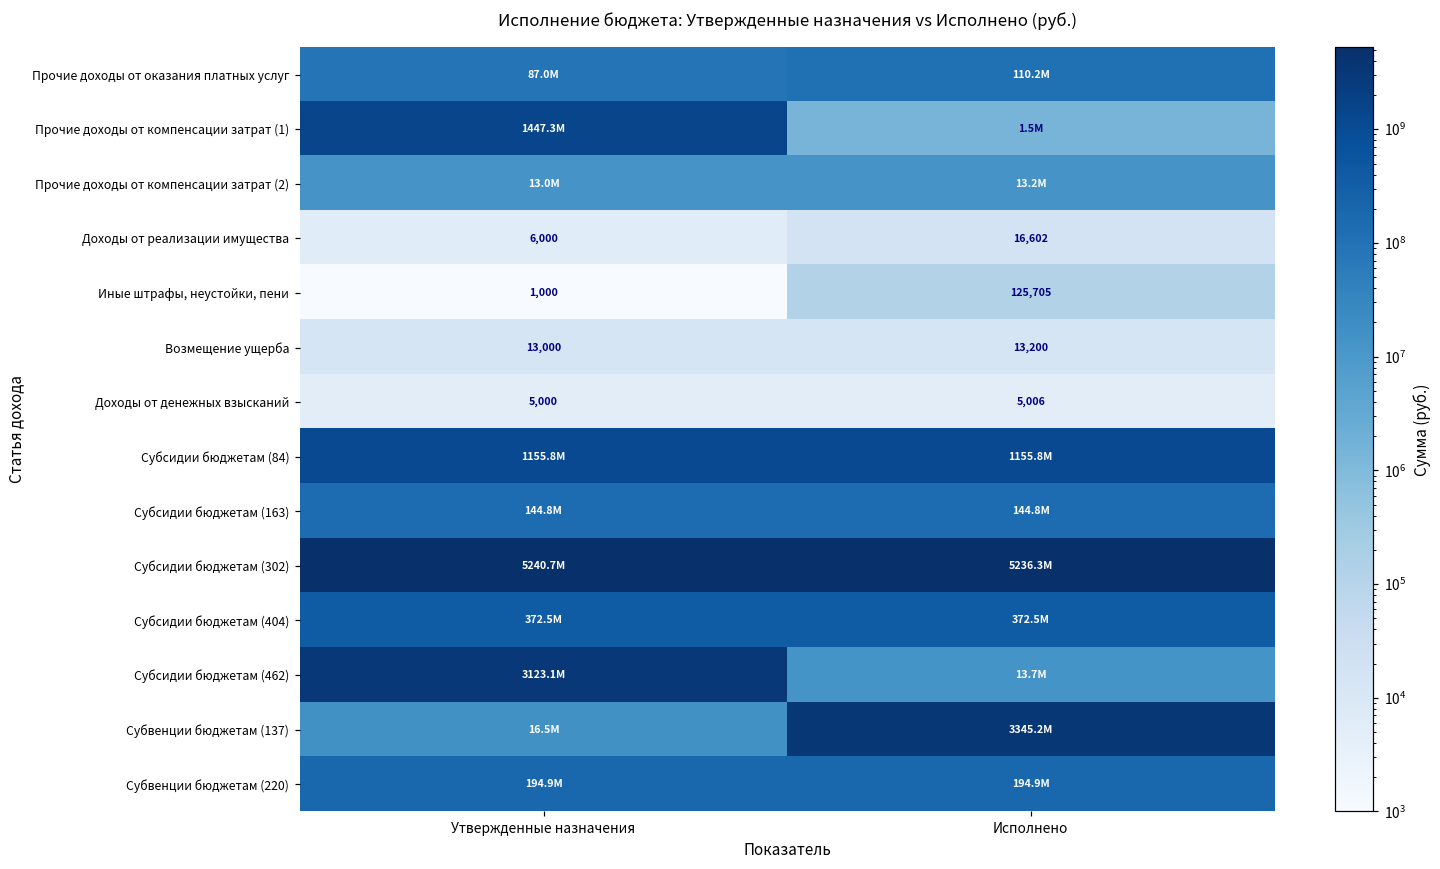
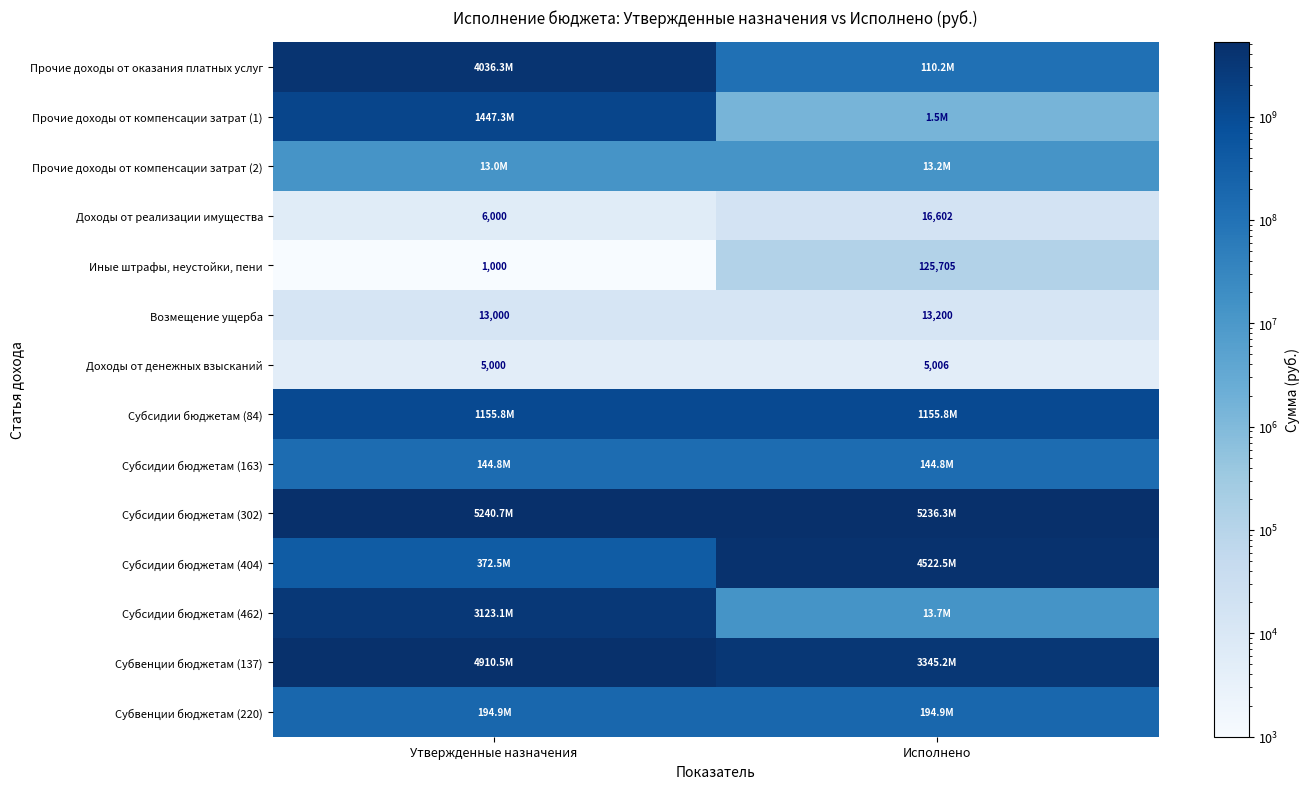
  {
    "Прочие доходы от оказания платных услуг": {
-     "Утвержденные назначения": "87.0M",
+     "Утвержденные назначения": "4036.3M",
      "Исполнено": "110.2M"
    },
    "Прочие доходы от компенсации затрат (1)": {
      "Утвержденные назначения": "1447.3M",
      "Исполнено": "1.5M"
    },
    "Прочие доходы от компенсации затрат (2)": {
      "Утвержденные назначения": "13.0M",
      "Исполнено": "13.2M"
    },
    "Доходы от реализации имущества": {
      "Утвержденные назначения": "6,000",
      "Исполнено": "16,602"
    },
    "Иные штрафы, неустойки, пени": {
      "Утвержденные назначения": "1,000",
      "Исполнено": "125,705"
    },
    "Возмещение ущерба": {
      "Утвержденные назначения": "13,000",
      "Исполнено": "13,200"
    },
    "Доходы от денежных взысканий": {
      "Утвержденные назначения": "5,000",
      "Исполнено": "5,006"
    },
    "Субсидии бюджетам (84)": {
      "Утвержденные назначения": "1155.8M",
      "Исполнено": "1155.8M"
    },
    "Субсидии бюджетам (163)": {
      "Утвержденные назначения": "144.8M",
      "Исполнено": "144.8M"
    },
    "Субсидии бюджетам (302)": {
      "Утвержденные назначения": "5240.7M",
      "Исполнено": "5236.3M"
    },
    "Субсидии бюджетам (404)": {
      "Утвержденные назначения": "372.5M",
-     "Исполнено": "372.5M"
+     "Исполнено": "4522.5M"
    },
    "Субсидии бюджетам (462)": {
      "Утвержденные назначения": "3123.1M",
      "Исполнено": "13.7M"
    },
    "Субвенции бюджетам (137)": {
-     "Утвержденные назначения": "16.5M",
+     "Утвержденные назначения": "4910.5M",
      "Исполнено": "3345.2M"
    },
    "Субвенции бюджетам (220)": {
      "Утвержденные назначения": "194.9M",
      "Исполнено": "194.9M"
    }
  }
